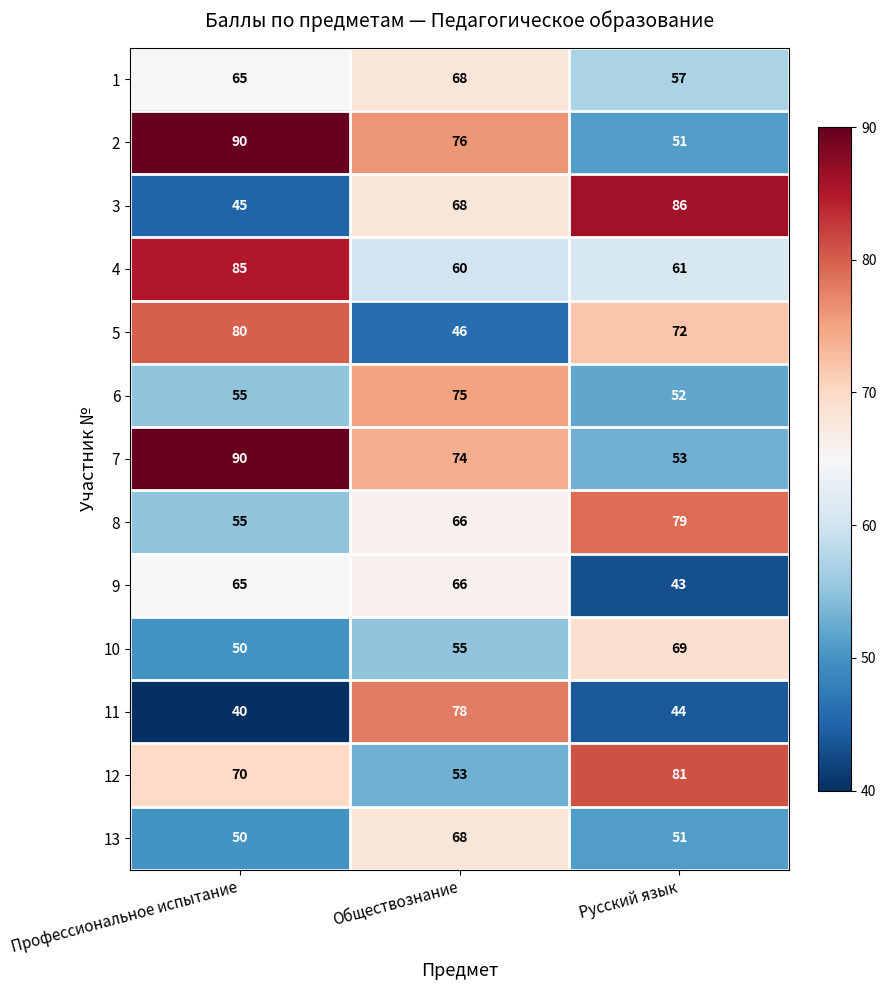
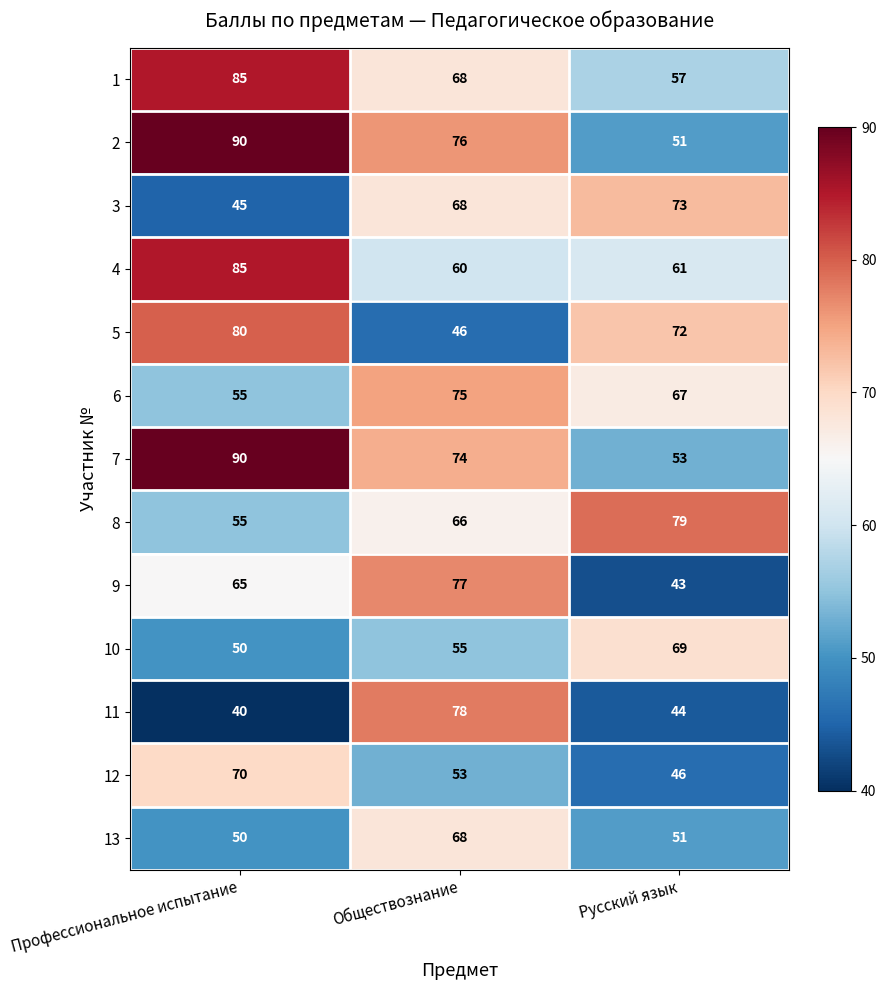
  {
    "1": {
-     "Профессиональное испытание": 65,
+     "Профессиональное испытание": 85,
      "Обществознание": 68,
      "Русский язык": 57
    },
    "2": {
      "Профессиональное испытание": 90,
      "Обществознание": 76,
      "Русский язык": 51
    },
    "3": {
      "Профессиональное испытание": 45,
      "Обществознание": 68,
-     "Русский язык": 86
+     "Русский язык": 73
    },
    "4": {
      "Профессиональное испытание": 85,
      "Обществознание": 60,
      "Русский язык": 61
    },
    "5": {
      "Профессиональное испытание": 80,
      "Обществознание": 46,
      "Русский язык": 72
    },
    "6": {
      "Профессиональное испытание": 55,
      "Обществознание": 75,
-     "Русский язык": 52
+     "Русский язык": 67
    },
    "7": {
      "Профессиональное испытание": 90,
      "Обществознание": 74,
      "Русский язык": 53
    },
    "8": {
      "Профессиональное испытание": 55,
      "Обществознание": 66,
      "Русский язык": 79
    },
    "9": {
      "Профессиональное испытание": 65,
-     "Обществознание": 66,
+     "Обществознание": 77,
      "Русский язык": 43
    },
    "10": {
      "Профессиональное испытание": 50,
      "Обществознание": 55,
      "Русский язык": 69
    },
    "11": {
      "Профессиональное испытание": 40,
      "Обществознание": 78,
      "Русский язык": 44
    },
    "12": {
      "Профессиональное испытание": 70,
      "Обществознание": 53,
-     "Русский язык": 81
+     "Русский язык": 46
    },
    "13": {
      "Профессиональное испытание": 50,
      "Обществознание": 68,
      "Русский язык": 51
    }
  }
